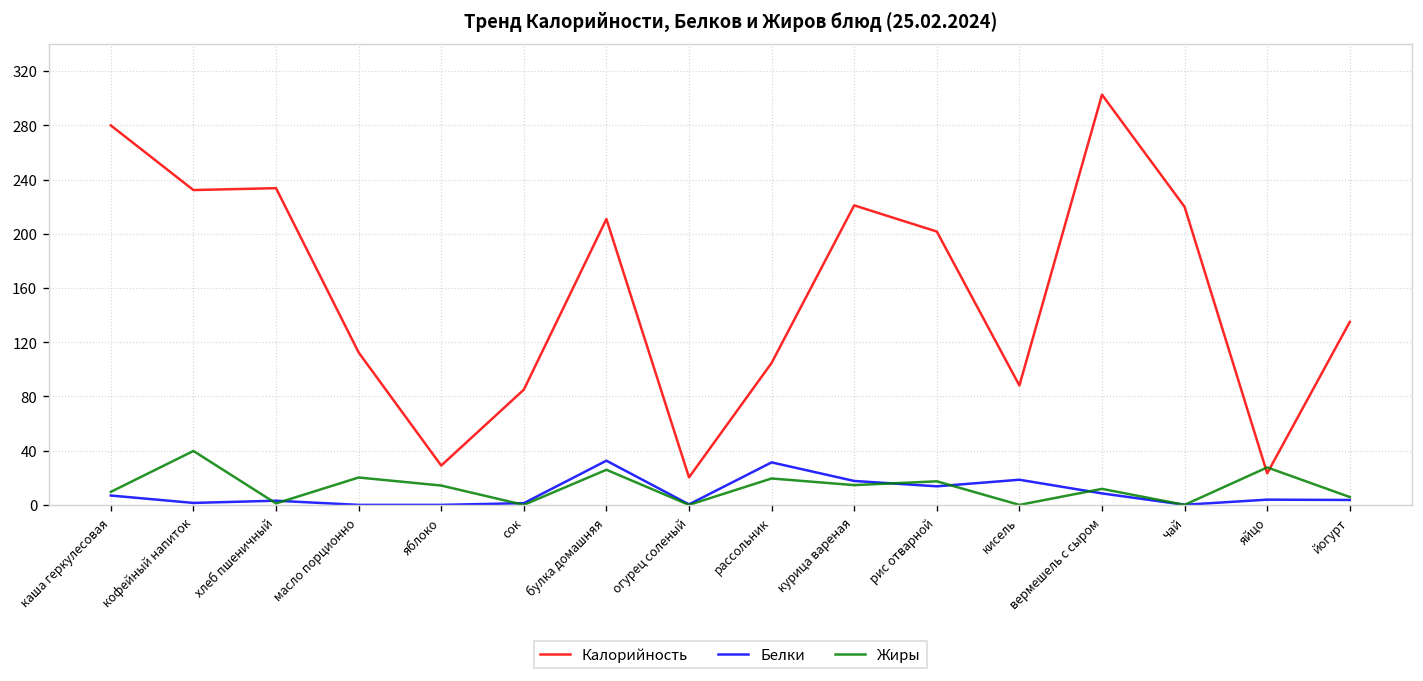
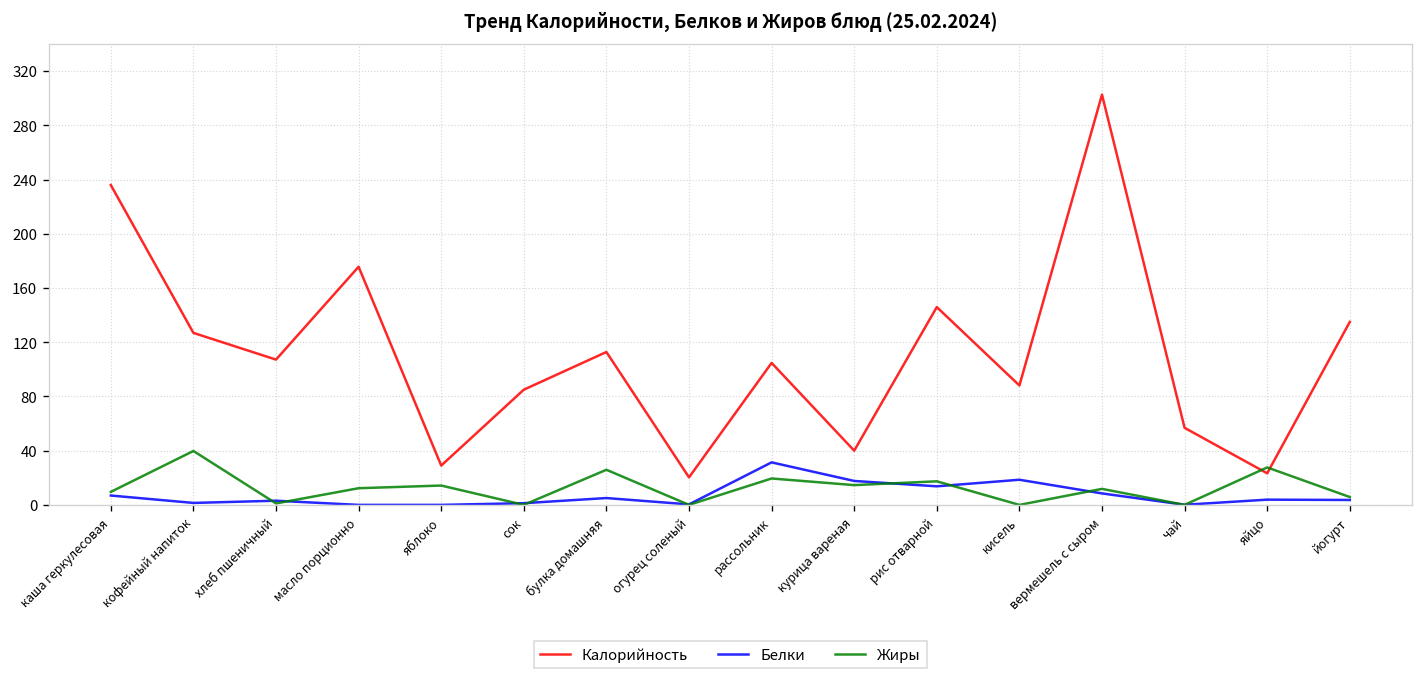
  {
    "Калорийность": {
-     "каша геркулесовая": 280,
-     "кофейный напиток": 232,
-     "хлеб пшеничный": 234,
-     "масло порционно": 113,
+     "каша геркулесовая": 236,
+     "кофейный напиток": 127,
+     "хлеб пшеничный": 107,
+     "масло порционно": 176,
      "яблоко": 29,
      "сок": 85,
-     "булка домашняя": 211,
+     "булка домашняя": 113,
      "огурец соленый": 20,
      "рассольник": 105,
-     "курица вареная": 221,
-     "рис отварной": 202,
+     "курица вареная": 40,
+     "рис отварной": 146,
      "кисель": 88,
      "вермешель с сыром": 303,
-     "чай": 220,
+     "чай": 57,
      "яйцо": 23,
      "йогурт": 135
    },
    "Белки": {
      "каша геркулесовая": 7,
      "кофейный напиток": 1,
      "масло порционно": 0,
      "яблоко": 0,
-     "булка домашняя": 33,
+     "булка домашняя": 5,
      "рассольник": 31,
      "курица вареная": 18,
      "рис отварной": 14,
      "кисель": 19,
      "вермешель с сыром": 8,
      "яйцо": 4
    },
    "Жиры": {
      "каша геркулесовая": 10,
      "кофейный напиток": 40,
-     "масло порционно": 20,
+     "масло порционно": 12,
      "яблоко": 14,
      "булка домашняя": 26,
      "рассольник": 19,
      "курица вареная": 15,
      "рис отварной": 17,
      "кисель": 0,
      "вермешель с сыром": 12,
      "яйцо": 28
    }
  }
